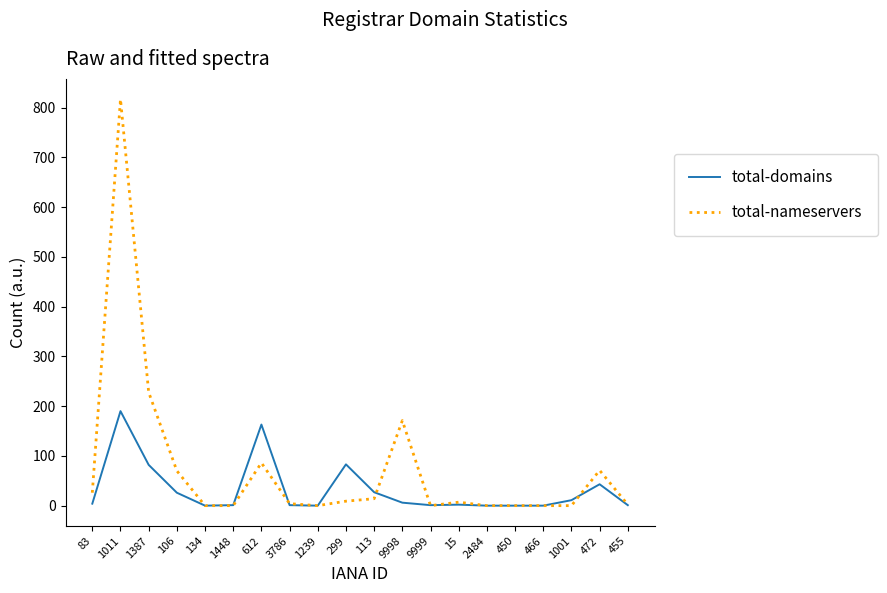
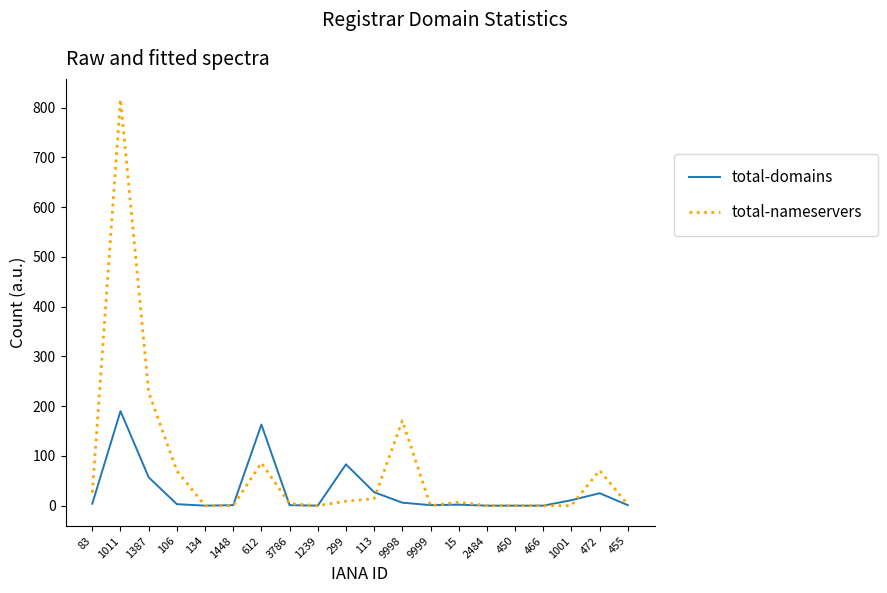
  {
    "total-domains": {
      "83": 0,
      "1011": 190,
-     "1387": 80,
-     "106": 30,
+     "1387": 60,
+     "106": 0,
      "612": 160,
      "299": 80,
      "113": 30,
      "9998": 10,
      "1001": 10,
-     "472": 40
+     "472": 30
    },
    "total-nameservers": {
      "83": 30,
      "1011": 820,
      "1387": 230,
      "106": 70,
      "612": 90,
      "299": 10,
      "113": 10,
      "9998": 170,
      "1001": 0,
      "472": 70
    }
  }
